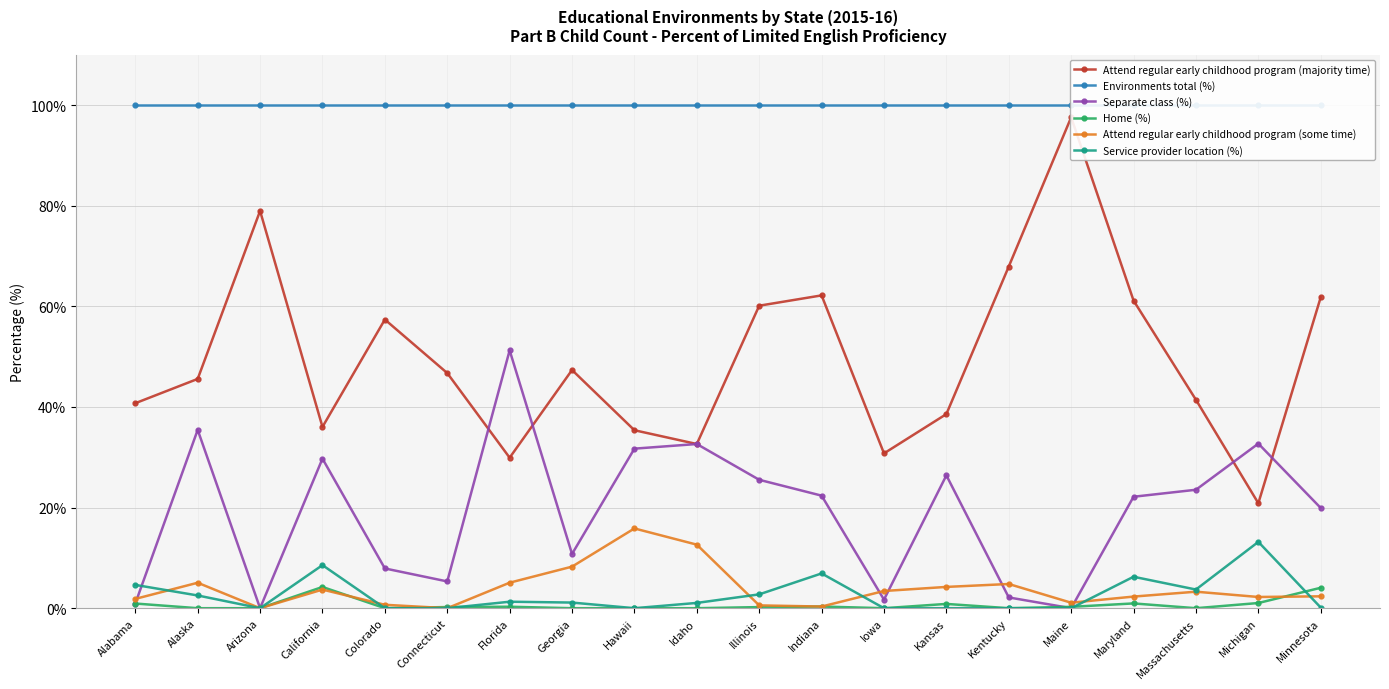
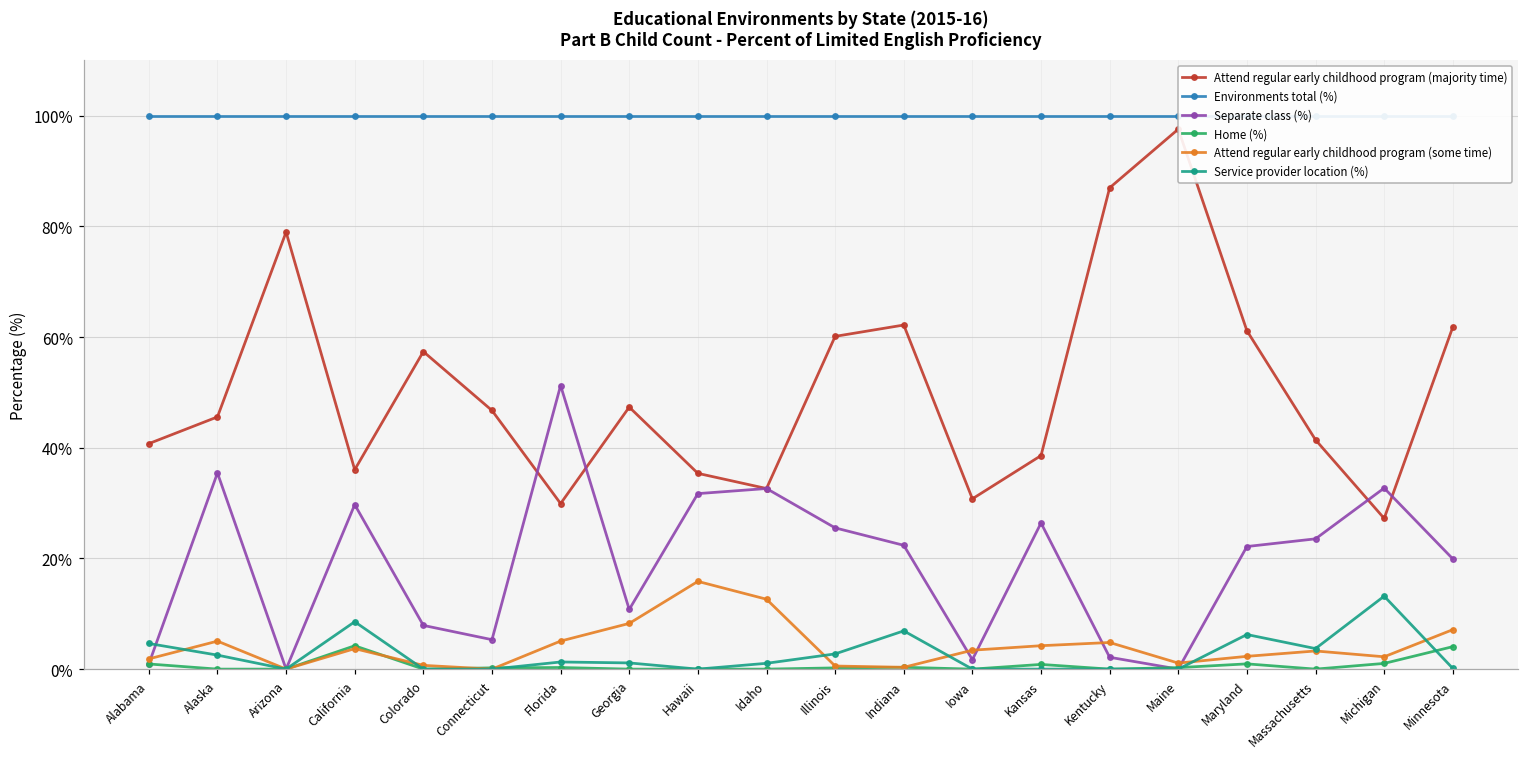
  {
    "Attend regular early childhood program (majority time)": {
      "Alabama": "41%",
      "Alaska": "46%",
      "Arizona": "79%",
      "California": "36%",
      "Colorado": "57%",
      "Connecticut": "47%",
      "Florida": "30%",
      "Georgia": "47%",
      "Hawaii": "35%",
      "Illinois": "60%",
      "Indiana": "62%",
      "Iowa": "31%",
      "Kansas": "39%",
-     "Kentucky": "68%",
+     "Kentucky": "87%",
      "Maryland": "61%",
      "Massachusetts": "41%",
-     "Michigan": "21%",
+     "Michigan": "27%",
      "Minnesota": "62%"
    },
    "Environments total (%)": {
      "Alabama": "100%",
      "Alaska": "100%",
      "Arizona": "100%",
      "California": "100%",
      "Colorado": "100%",
      "Connecticut": "100%",
      "Florida": "100%",
      "Georgia": "100%",
      "Hawaii": "100%",
      "Idaho": "100%",
      "Illinois": "100%",
      "Indiana": "100%",
      "Iowa": "100%",
      "Kansas": "100%",
      "Kentucky": "100%"
    },
    "Separate class (%)": {
      "Alaska": "35%",
      "California": "30%",
      "Colorado": "8%",
      "Connecticut": "5%",
      "Florida": "51%",
      "Georgia": "11%",
      "Hawaii": "32%",
      "Illinois": "26%",
      "Indiana": "22%",
      "Iowa": "2%",
      "Kansas": "26%",
      "Kentucky": "2%",
      "Maryland": "22%",
      "Massachusetts": "24%",
      "Michigan": "33%",
      "Minnesota": "20%"
    },
    "Attend regular early childhood program (some time)": {
      "Alabama": "2%",
      "Alaska": "5%",
      "California": "4%",
      "Colorado": "1%",
      "Florida": "5%",
      "Georgia": "8%",
      "Hawaii": "16%",
      "Idaho": "13%",
      "Iowa": "3%",
      "Kansas": "4%",
      "Kentucky": "5%",
      "Maine": "1%",
      "Maryland": "2%",
      "Michigan": "2%",
-     "Minnesota": "2%"
+     "Minnesota": "7%"
    }
  }
